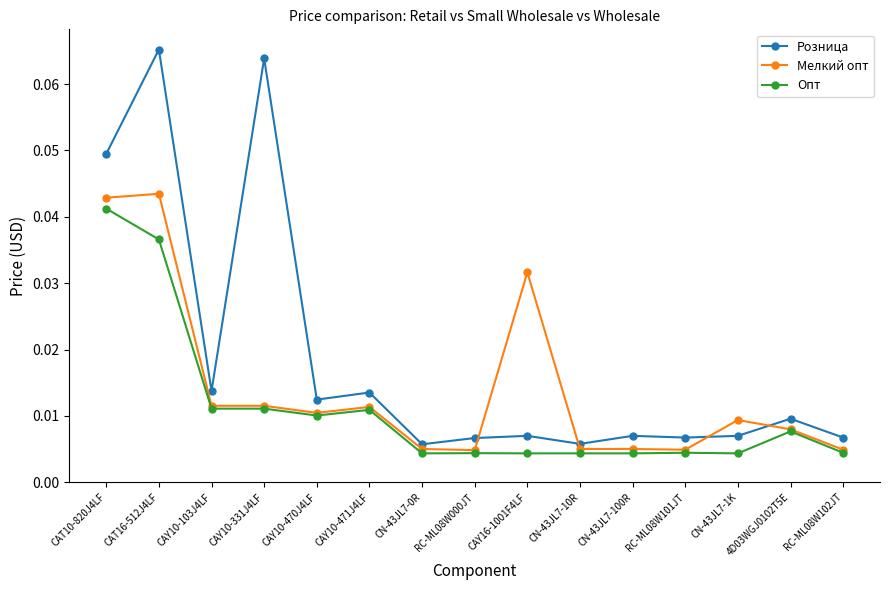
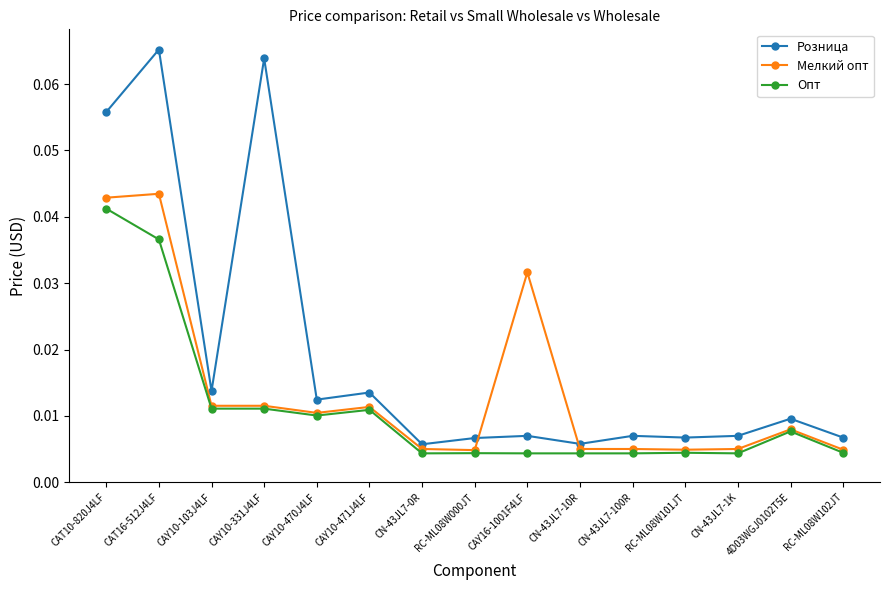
  {
    "Розница": {
-     "CAT10-820J4LF": 0.049,
+     "CAT10-820J4LF": 0.056,
      "CAT16-512J4LF": 0.065,
      "CAY10-103J4LF": 0.014,
      "CAY10-331J4LF": 0.064,
      "CAY10-470J4LF": 0.012,
      "CAY10-471J4LF": 0.014,
      "CN-43JL7-0R": 0.006,
      "RC-ML08W000JT": 0.007,
      "CAY16-1001F4LF": 0.007,
      "CN-43JL7-10R": 0.006,
      "CN-43JL7-100R": 0.007,
      "RC-ML08W101JT": 0.007,
      "CN-43JL7-1K": 0.007,
      "4D03WGJ0102T5E": 0.010,
      "RC-ML08W102JT": 0.007
    },
    "Мелкий опт": {
      "CAT10-820J4LF": 0.043,
      "CAT16-512J4LF": 0.043,
      "CAY10-103J4LF": 0.012,
      "CAY10-331J4LF": 0.012,
      "CAY10-470J4LF": 0.010,
      "CAY10-471J4LF": 0.011,
      "CN-43JL7-0R": 0.005,
      "RC-ML08W000JT": 0.005,
      "CAY16-1001F4LF": 0.032,
      "CN-43JL7-10R": 0.005,
      "CN-43JL7-100R": 0.005,
      "RC-ML08W101JT": 0.005,
-     "CN-43JL7-1K": 0.009,
+     "CN-43JL7-1K": 0.005,
      "RC-ML08W102JT": 0.005
    },
    "Опт": {
      "CAT10-820J4LF": 0.041,
      "CAT16-512J4LF": 0.037,
      "CAY10-103J4LF": 0.011,
      "CAY10-331J4LF": 0.011,
      "CAY10-470J4LF": 0.010,
      "CAY10-471J4LF": 0.011,
      "CN-43JL7-0R": 0.004,
      "RC-ML08W000JT": 0.004,
      "CAY16-1001F4LF": 0.004,
      "CN-43JL7-10R": 0.004,
      "CN-43JL7-100R": 0.004,
      "RC-ML08W101JT": 0.004,
      "CN-43JL7-1K": 0.004,
      "RC-ML08W102JT": 0.004
    }
  }
